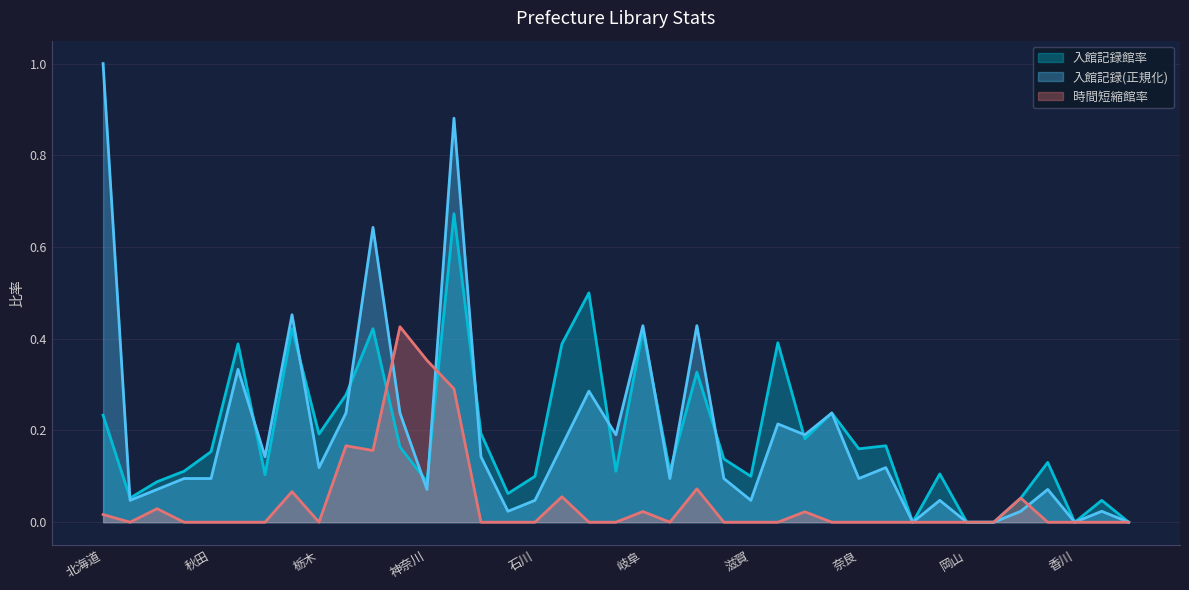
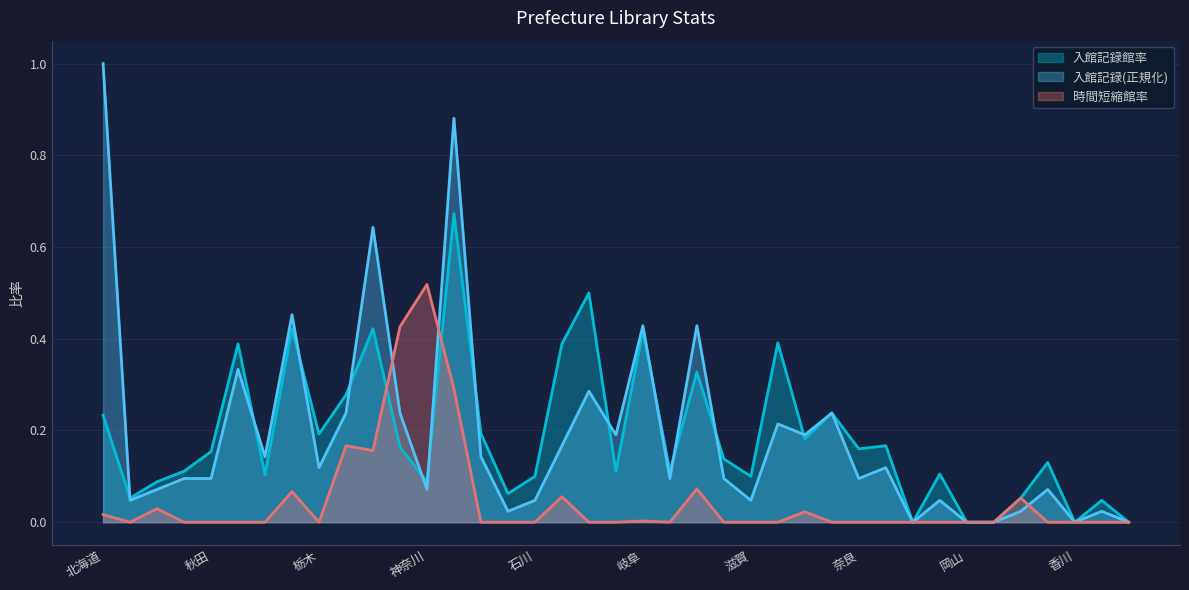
  {
    "時間短縮館率": {
      "北海道": 0.02,
      "秋田": 0.00,
      "栃木": 0.00,
-     "神奈川": 0.35,
+     "神奈川": 0.52,
      "石川": 0.00,
-     "岐阜": 0.02,
+     "岐阜": 0.00,
      "滋賀": 0.00,
      "奈良": 0.00
    }
  }
